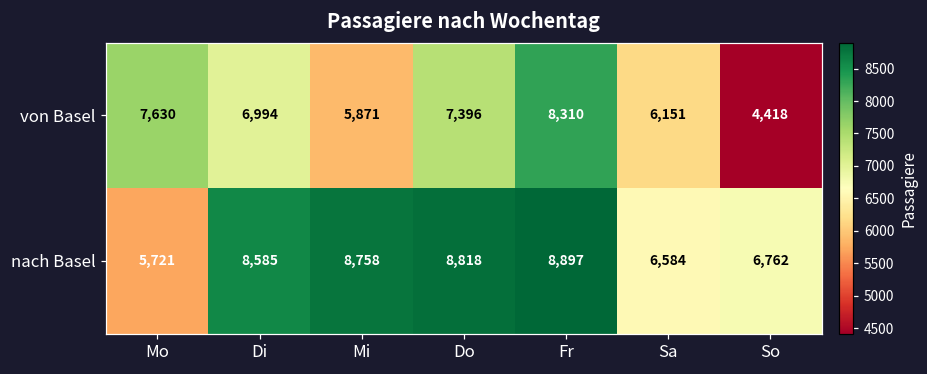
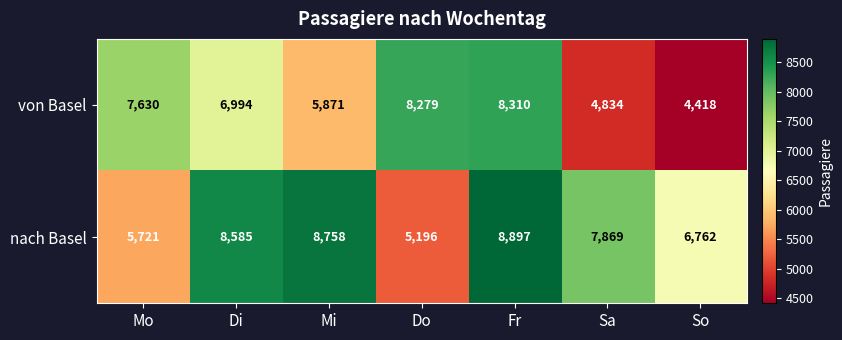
  {
    "von Basel": {
      "Mo": "7,630",
      "Di": "6,994",
      "Mi": "5,871",
-     "Do": "7,396",
+     "Do": "8,279",
      "Fr": "8,310",
-     "Sa": "6,151",
+     "Sa": "4,834",
      "So": "4,418"
    },
    "nach Basel": {
      "Mo": "5,721",
      "Di": "8,585",
      "Mi": "8,758",
-     "Do": "8,818",
+     "Do": "5,196",
      "Fr": "8,897",
-     "Sa": "6,584",
+     "Sa": "7,869",
      "So": "6,762"
    }
  }
